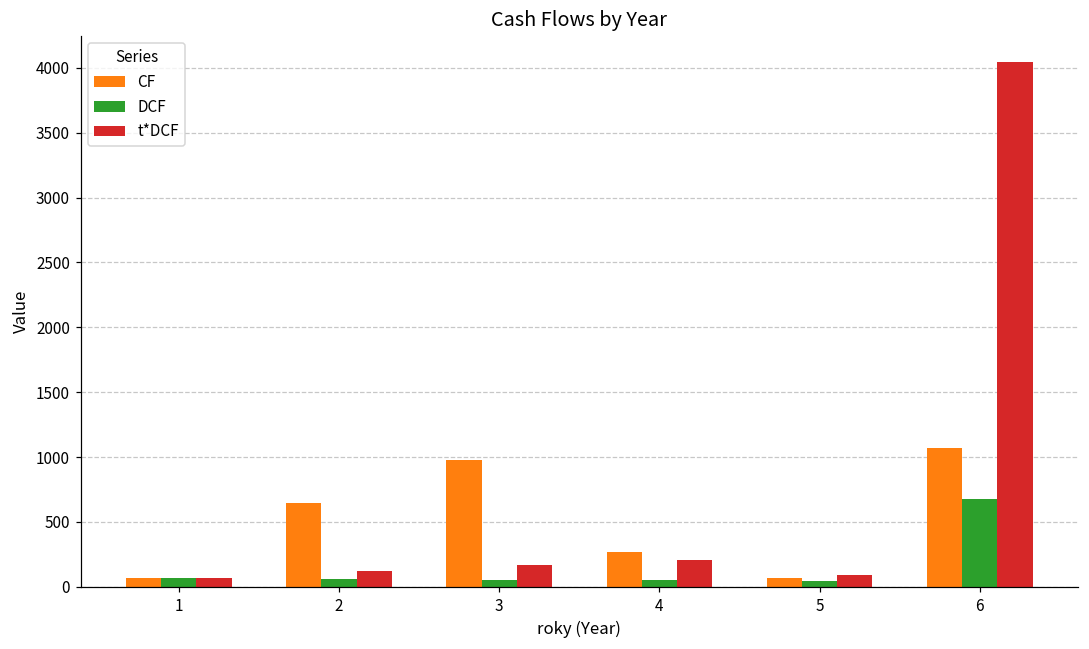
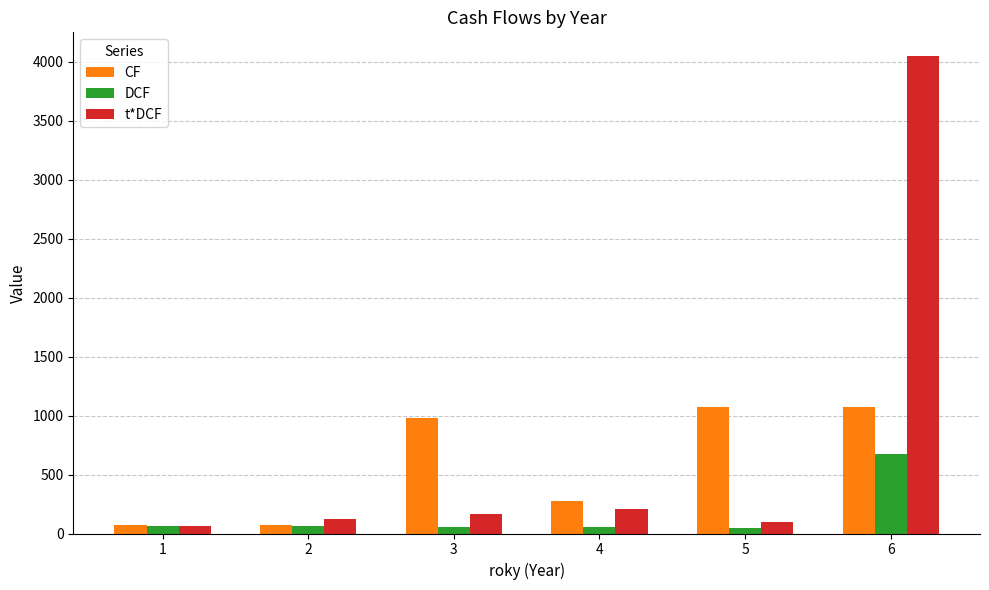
  {
    "CF": {
      "1": 70,
-     "2": 650,
+     "2": 70,
      "3": 980,
      "4": 270,
-     "5": 70,
+     "5": 1070,
      "6": 1070
    },
    "DCF": {
      "1": 60,
      "2": 60,
      "3": 60,
      "4": 50,
      "5": 50,
      "6": 670
    },
    "t*DCF": {
      "1": 60,
      "2": 120,
      "3": 170,
      "4": 210,
      "5": 90,
      "6": 4050
    }
  }
